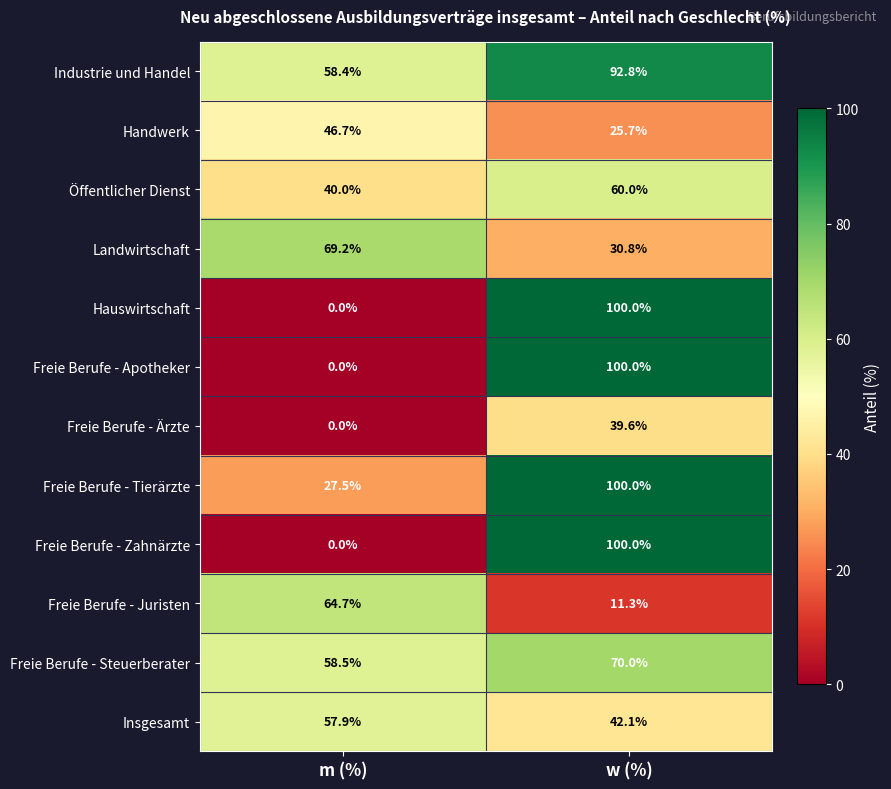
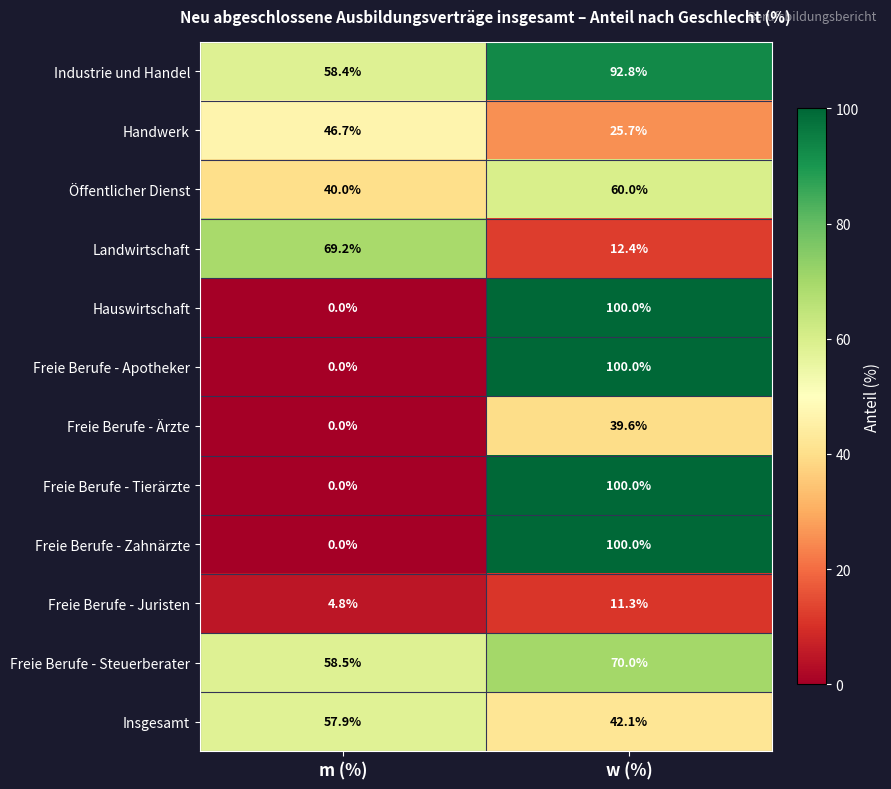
  {
    "Industrie und Handel": {
      "m (%)": "58.4%",
      "w (%)": "92.8%"
    },
    "Handwerk": {
      "m (%)": "46.7%",
      "w (%)": "25.7%"
    },
    "Öffentlicher Dienst": {
      "m (%)": "40.0%",
      "w (%)": "60.0%"
    },
    "Landwirtschaft": {
      "m (%)": "69.2%",
-     "w (%)": "30.8%"
+     "w (%)": "12.4%"
    },
    "Hauswirtschaft": {
      "m (%)": "0.0%",
      "w (%)": "100.0%"
    },
    "Freie Berufe - Apotheker": {
      "m (%)": "0.0%",
      "w (%)": "100.0%"
    },
    "Freie Berufe - Ärzte": {
      "m (%)": "0.0%",
      "w (%)": "39.6%"
    },
    "Freie Berufe - Tierärzte": {
-     "m (%)": "27.5%",
+     "m (%)": "0.0%",
      "w (%)": "100.0%"
    },
    "Freie Berufe - Zahnärzte": {
      "m (%)": "0.0%",
      "w (%)": "100.0%"
    },
    "Freie Berufe - Juristen": {
-     "m (%)": "64.7%",
+     "m (%)": "4.8%",
      "w (%)": "11.3%"
    },
    "Freie Berufe - Steuerberater": {
      "m (%)": "58.5%",
      "w (%)": "70.0%"
    },
    "Insgesamt": {
      "m (%)": "57.9%",
      "w (%)": "42.1%"
    }
  }
